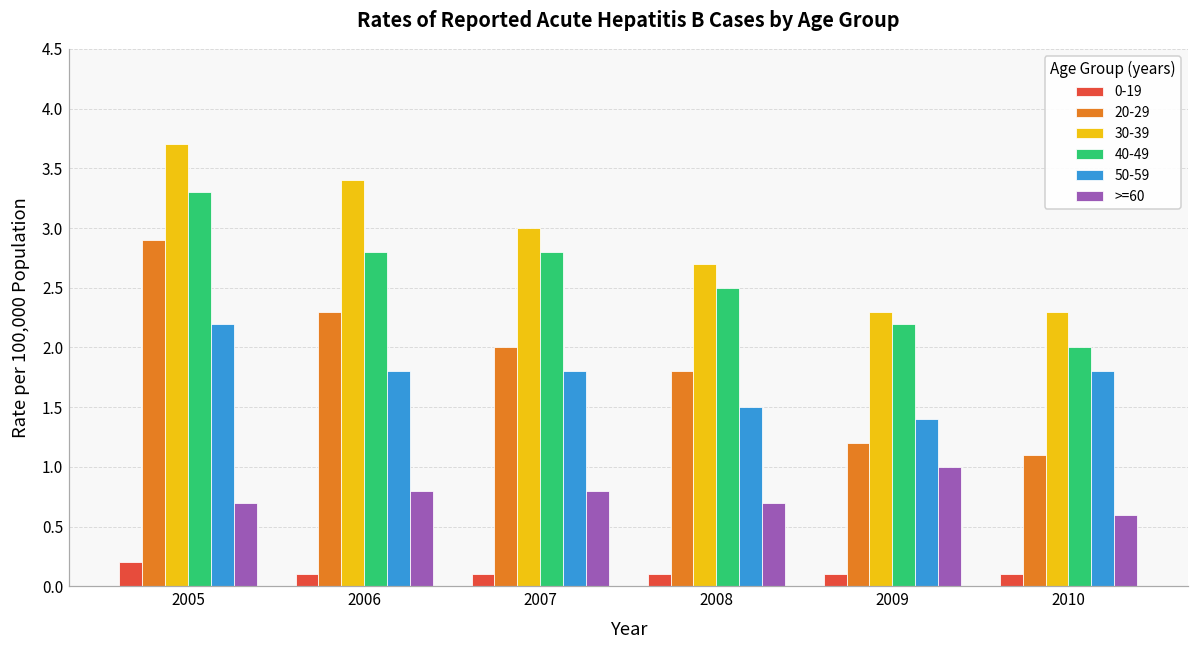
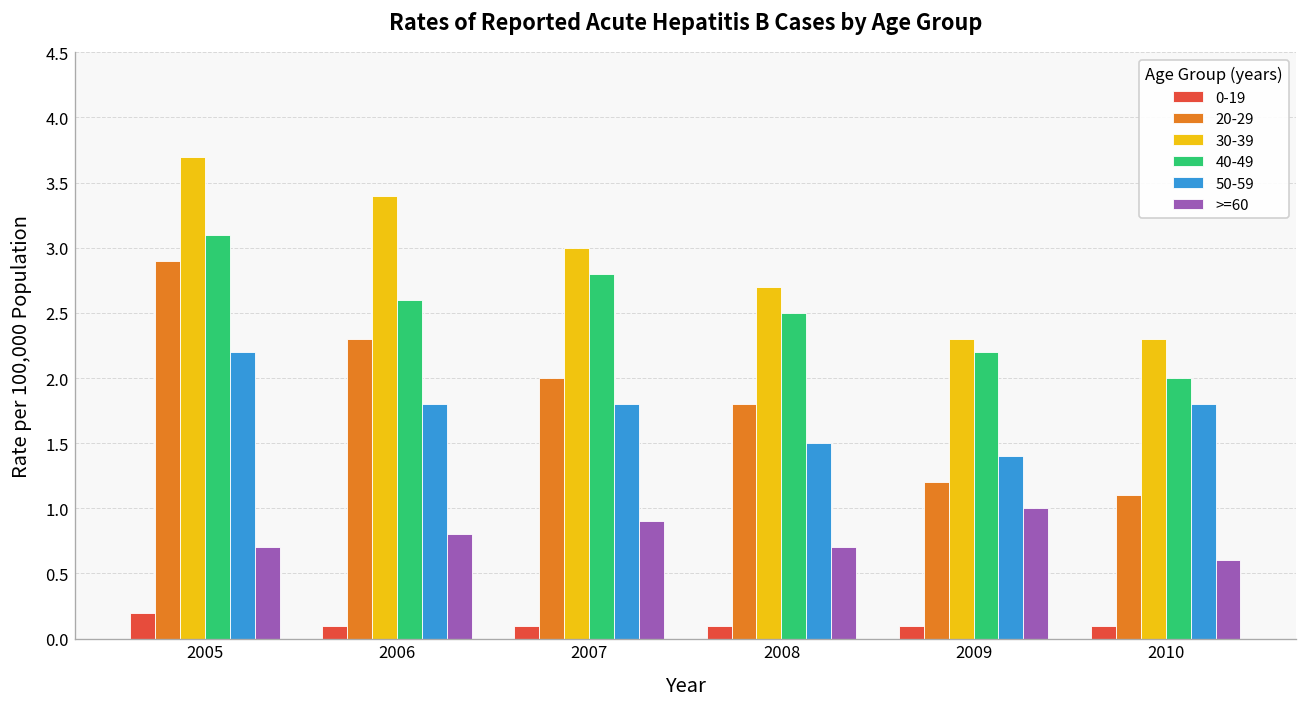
  {
    "30-39": {
      "2005": 3.7,
      "2006": 3.4,
      "2007": 3.0,
      "2008": 2.7,
      "2009": 2.3,
      "2010": 2.3
    },
    "40-49": {
-     "2005": 3.3,
-     "2006": 2.8,
+     "2005": 3.1,
+     "2006": 2.6,
      "2007": 2.8,
      "2008": 2.5,
      "2009": 2.2,
      "2010": 2.0
    },
    "50-59": {
      "2005": 2.2,
      "2006": 1.8,
      "2007": 1.8,
      "2008": 1.5,
      "2009": 1.4,
      "2010": 1.8
    },
    ">=60": {
      "2005": 0.7,
      "2006": 0.8,
-     "2007": 0.8,
+     "2007": 0.9,
      "2008": 0.7,
      "2009": 1.0,
      "2010": 0.6
    }
  }
